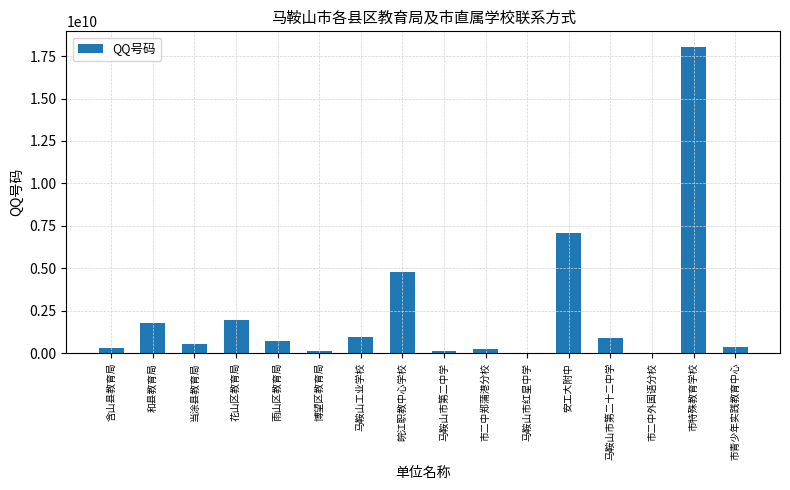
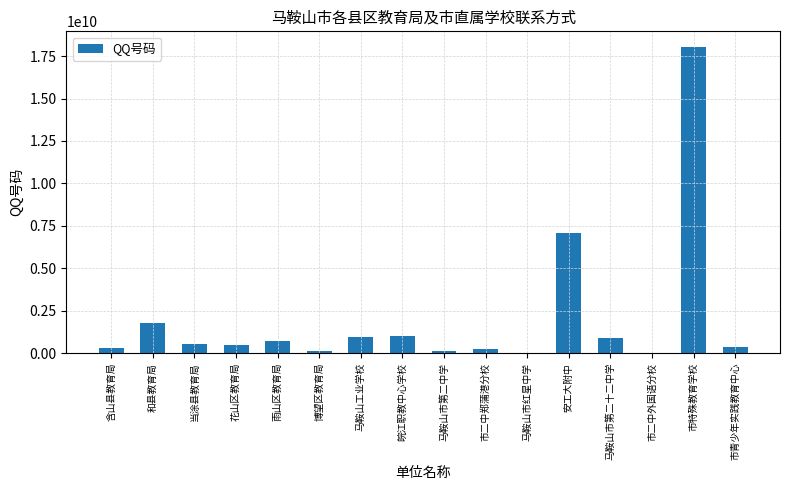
  {
    "含山县教育局": 300000000,
    "和县教育局": 1800000000,
    "当涂县教育局": 600000000,
-   "花山区教育局": 2000000000,
+   "花山区教育局": 500000000,
    "雨山区教育局": 700000000,
    "马鞍山工业学校": 1000000000,
-   "皖江职教中心学校": 4800000000,
+   "皖江职教中心学校": 1000000000,
    "马鞍山市第二中学": 200000000,
    "市二中郑蒲港分校": 200000000,
    "安工大附中": 7100000000,
    "马鞍山市第二十二中学": 900000000,
    "市特殊教育学校": 18100000000,
    "市青少年实践教育中心": 400000000
  }
